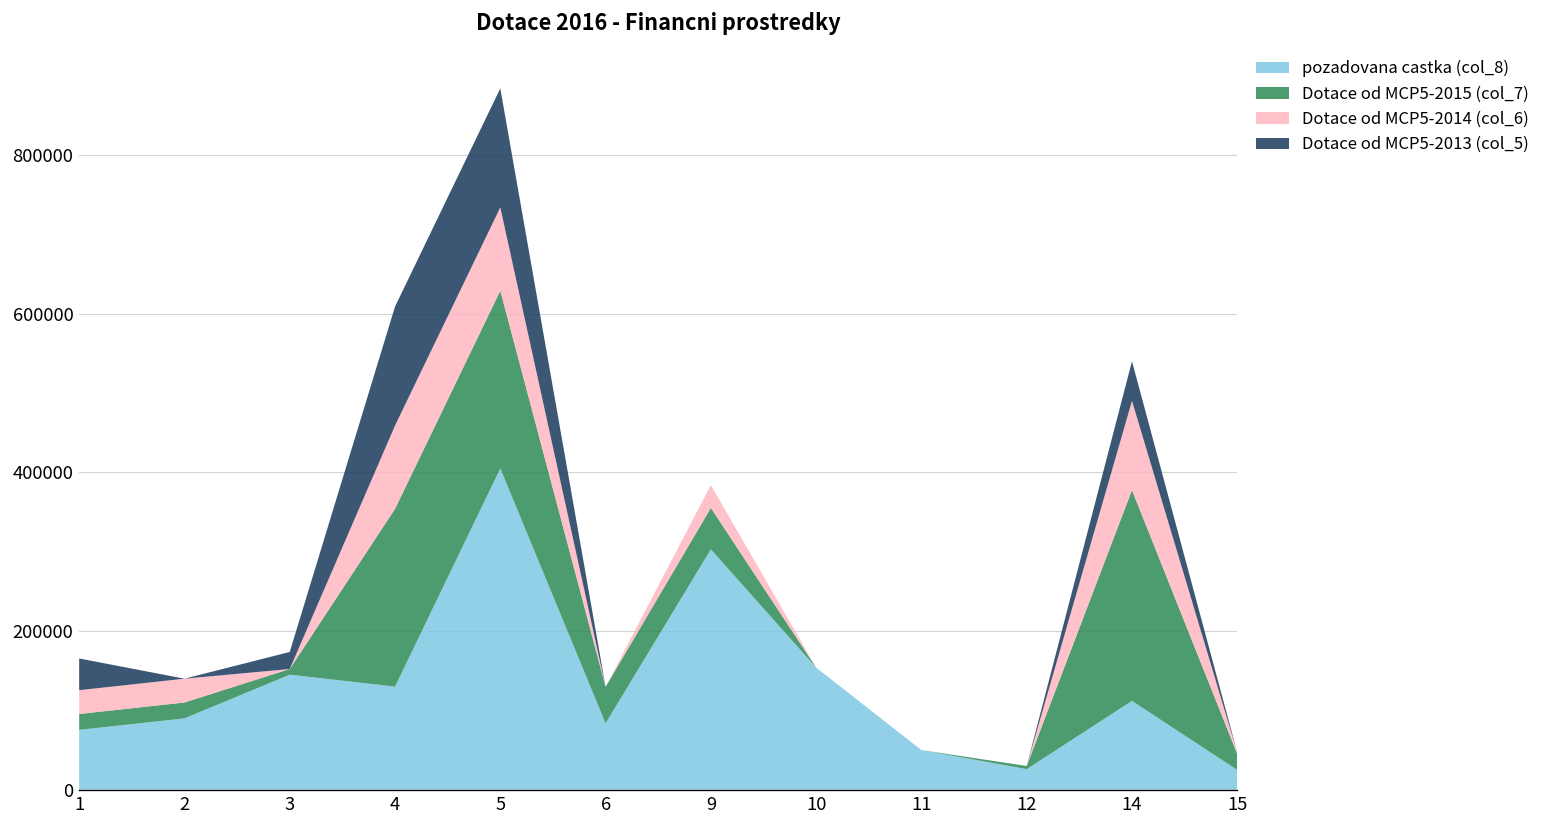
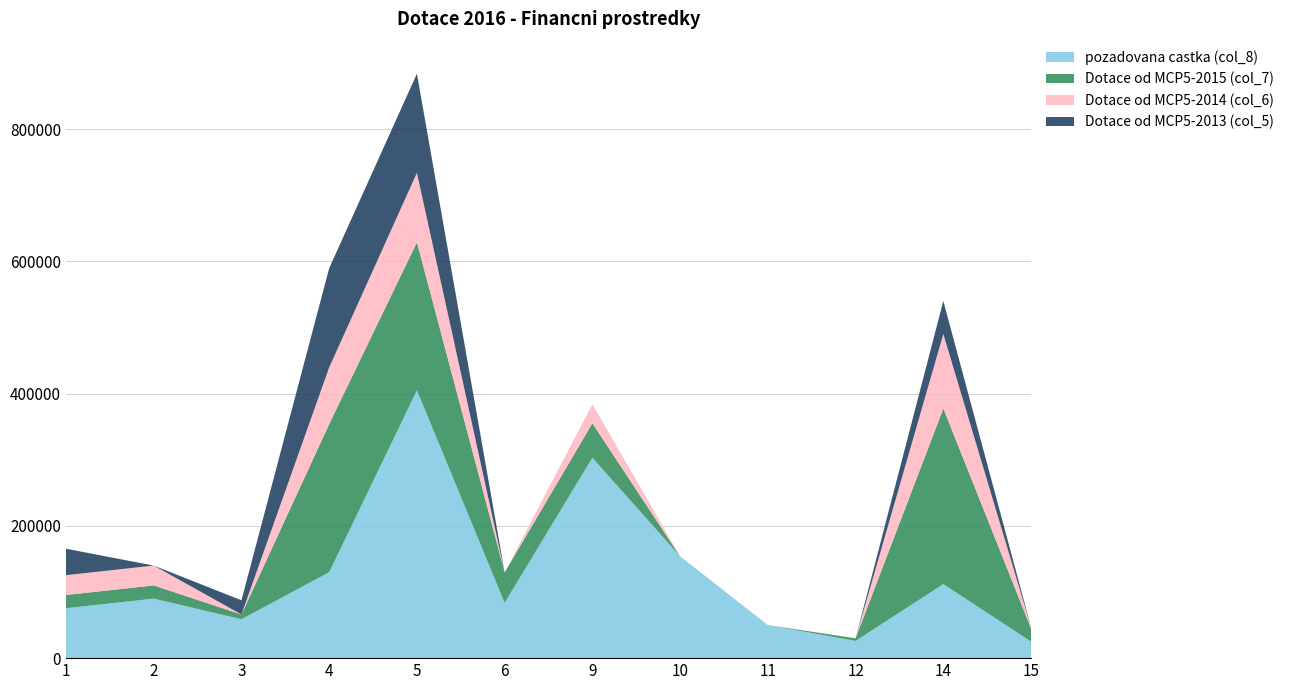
  {
    "pozadovana castka (col_8)": {
      "1": 80000,
      "2": 90000,
-     "3": 150000,
+     "3": 60000,
      "4": 130000,
      "5": 410000,
      "6": 80000,
      "9": 300000,
      "12": 30000,
      "14": 110000,
      "15": 30000
    },
    "Dotace od MCP5-2015 (col_7)": {
      "1": 20000,
      "2": 20000,
      "4": 220000,
      "5": 220000,
      "9": 50000,
      "14": 270000
    },
    "Dotace od MCP5-2014 (col_6)": {
      "1": 30000,
-     "4": 110000,
+     "4": 90000,
      "5": 110000,
      "14": 110000
    },
    "Dotace od MCP5-2013 (col_5)": {
      "1": 40000,
      "3": 20000,
      "4": 150000,
      "5": 150000,
      "14": 50000
    }
  }
